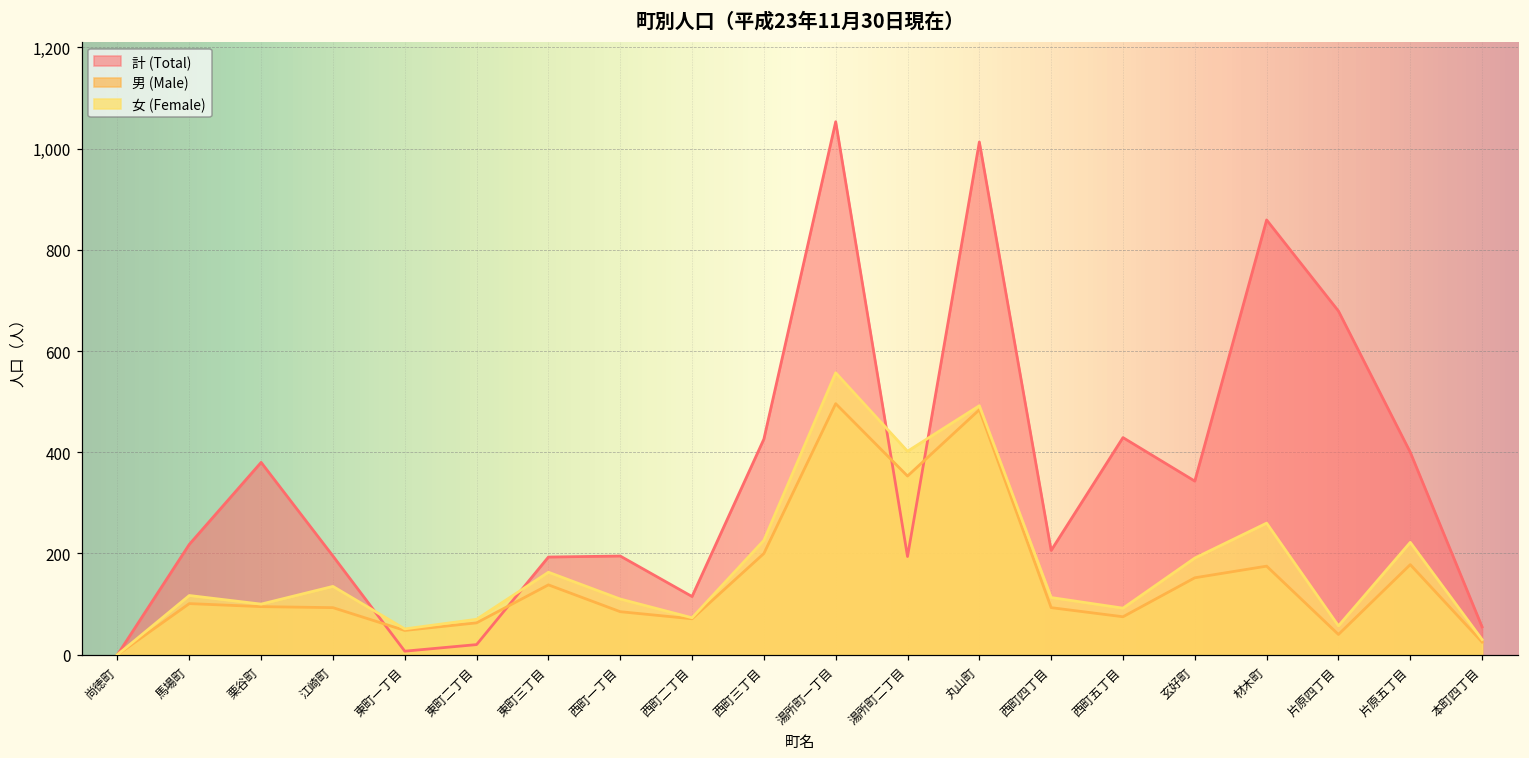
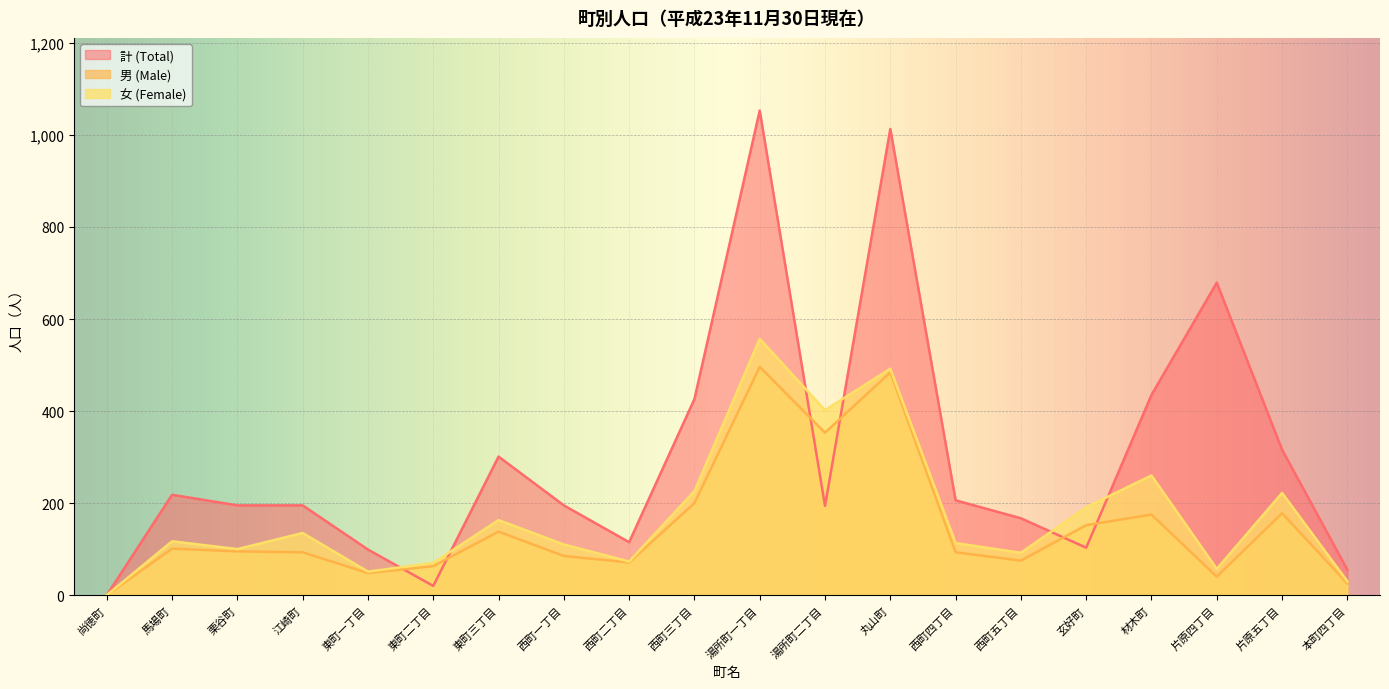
  {
    "計 (Total)": {
      "馬場町": "220",
-     "栗谷町": "380",
+     "栗谷町": "200",
      "江崎町": "200",
-     "東町一丁目": "10",
+     "東町一丁目": "100",
      "東町二丁目": "20",
-     "東町三丁目": "190",
+     "東町三丁目": "300",
      "西町一丁目": "200",
      "西町二丁目": "120",
      "西町三丁目": "430",
      "湯所町一丁目": "1,050",
      "湯所町二丁目": "190",
      "丸山町": "1,010",
      "西町四丁目": "210",
-     "西町五丁目": "430",
-     "玄好町": "340",
-     "材木町": "860",
+     "西町五丁目": "170",
+     "玄好町": "100",
+     "材木町": "440",
      "片原四丁目": "680",
-     "片原五丁目": "400",
+     "片原五丁目": "320",
      "本町四丁目": "60"
    }
  }
